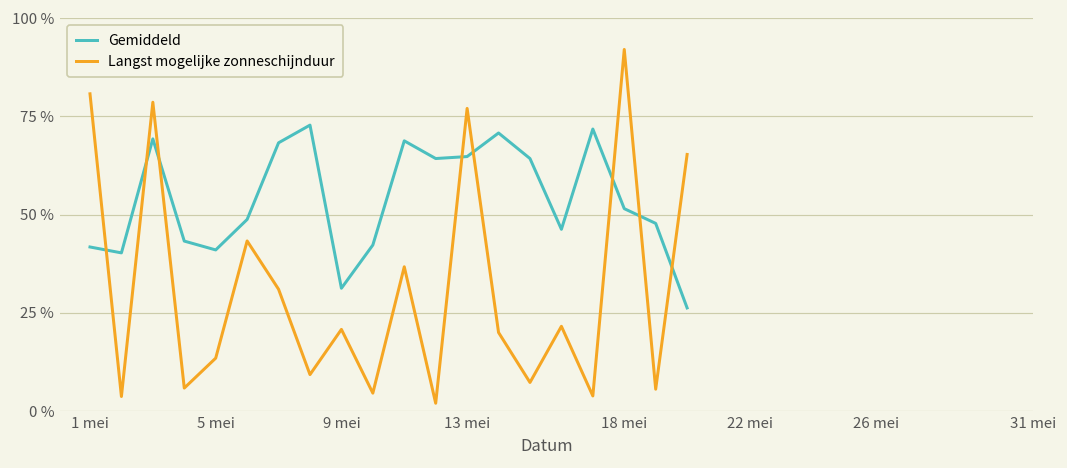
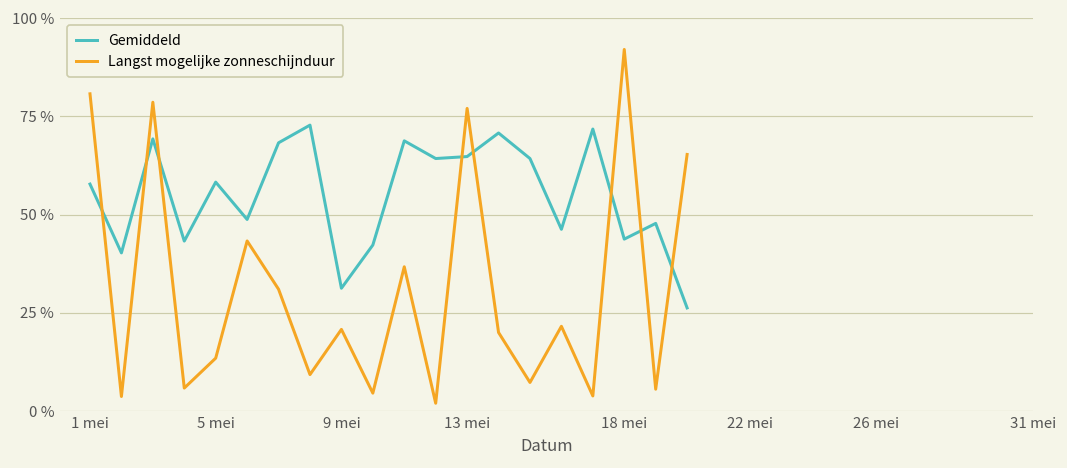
  {
    "Gemiddeld": {
-     "1 mei": "42 %",
-     "5 mei": "41 %",
+     "1 mei": "58 %",
+     "5 mei": "58 %",
      "9 mei": "31 %",
      "13 mei": "65 %",
-     "18 mei": "52 %"
+     "18 mei": "44 %"
    },
    "Langst mogelijke zonneschijnduur": {
      "1 mei": "81 %",
      "5 mei": "13 %",
      "9 mei": "21 %",
      "13 mei": "77 %",
      "18 mei": "92 %"
    }
  }
